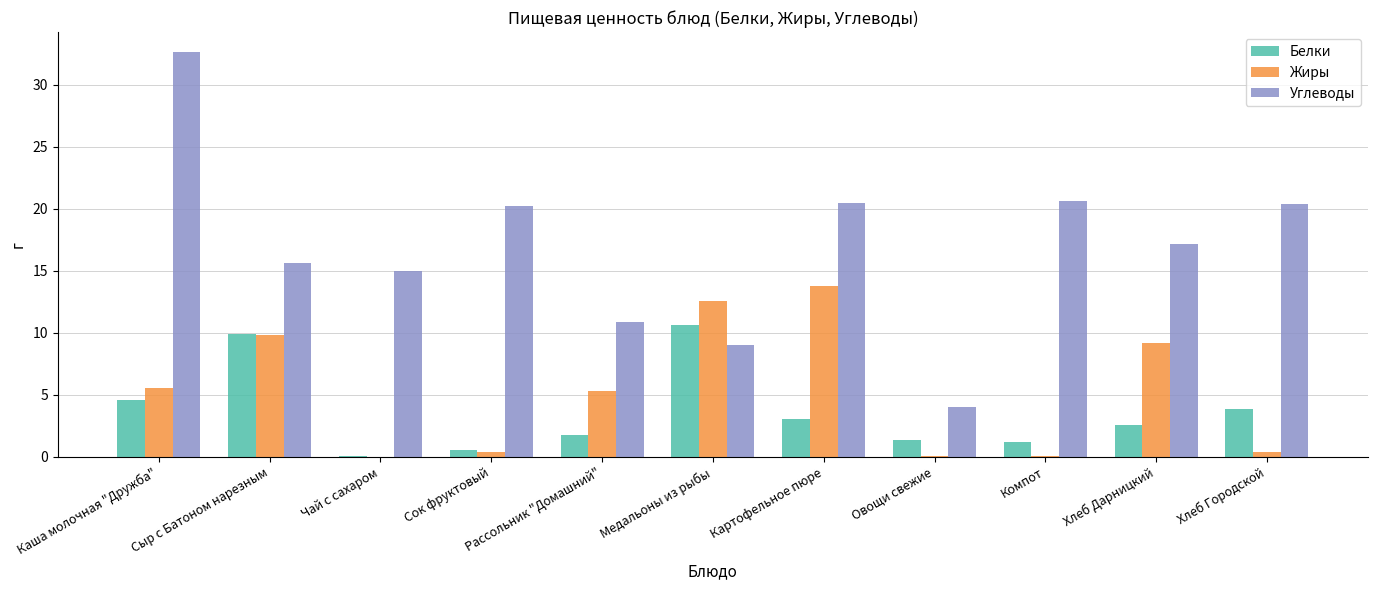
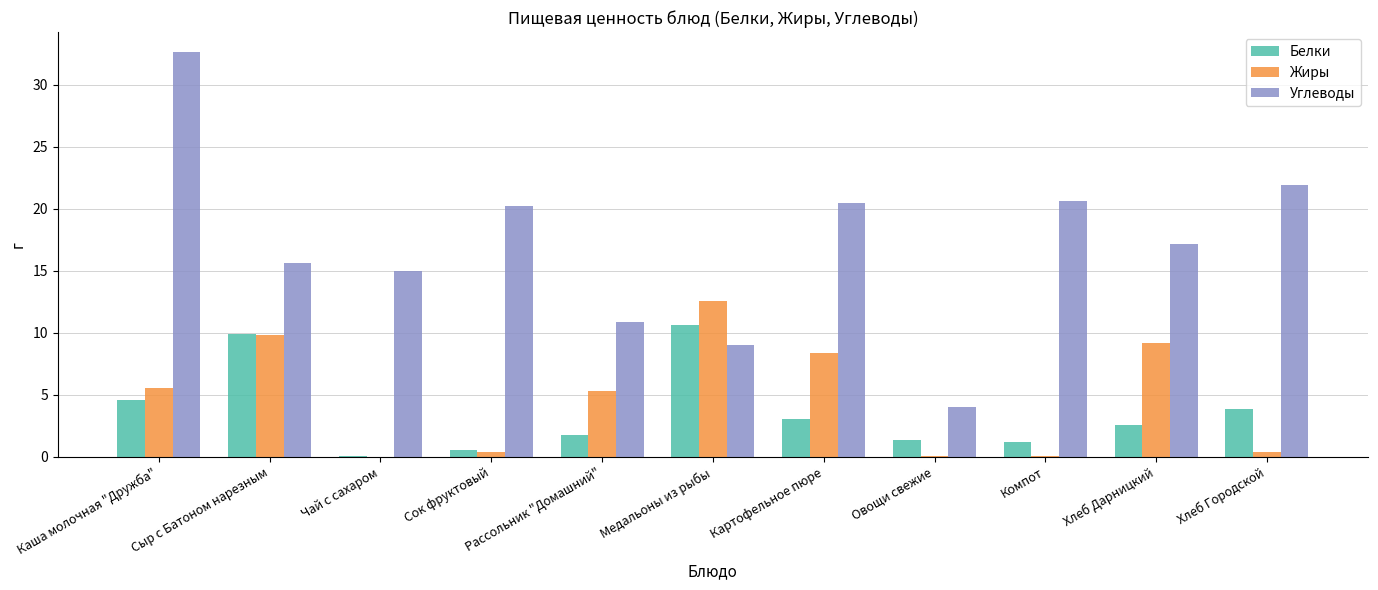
  {
    "Белки": {
      "Каша молочная \"Дружба\"": 4.6,
      "Сыр с Батоном нарезным": 9.9,
      "Сок фруктовый": 0.6,
      "Рассольник \"Домашний\"": 1.8,
      "Медальоны из рыбы": 10.6,
      "Картофельное пюре": 3.1,
      "Овощи свежие": 1.4,
      "Компот": 1.2,
      "Хлеб Дарницкий": 2.6,
      "Хлеб Городской": 3.9
    },
    "Жиры": {
      "Каша молочная \"Дружба\"": 5.6,
      "Сыр с Батоном нарезным": 9.8,
      "Сок фруктовый": 0.4,
      "Рассольник \"Домашний\"": 5.3,
      "Медальоны из рыбы": 12.6,
-     "Картофельное пюре": 13.8,
+     "Картофельное пюре": 8.4,
      "Хлеб Дарницкий": 9.2,
      "Хлеб Городской": 0.4
    },
    "Углеводы": {
      "Каша молочная \"Дружба\"": 32.6,
      "Сыр с Батоном нарезным": 15.6,
      "Чай с сахаром": 15.0,
      "Сок фруктовый": 20.2,
      "Рассольник \"Домашний\"": 10.9,
      "Медальоны из рыбы": 9.1,
      "Картофельное пюре": 20.5,
      "Овощи свежие": 4.1,
      "Компот": 20.7,
      "Хлеб Дарницкий": 17.2,
-     "Хлеб Городской": 20.4
+     "Хлеб Городской": 21.9
    }
  }
